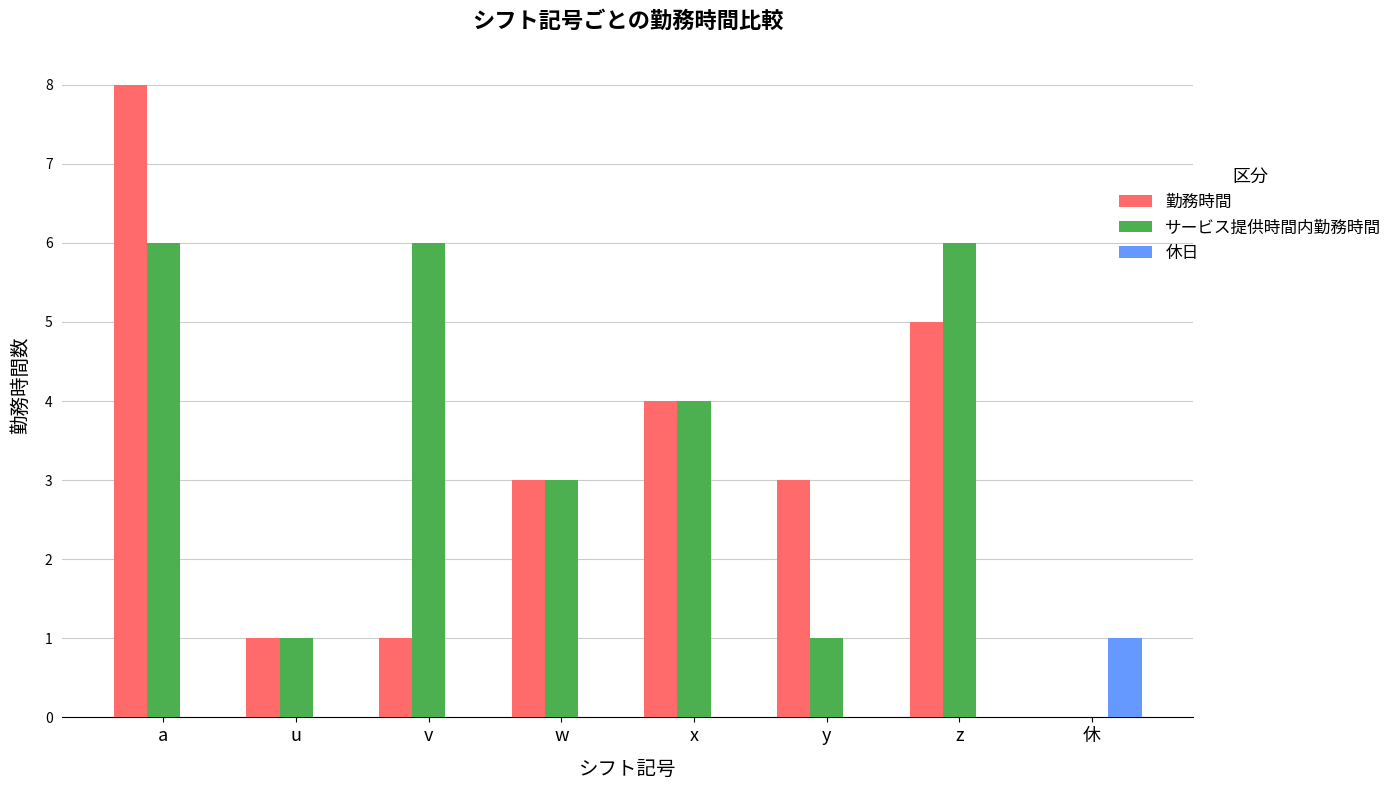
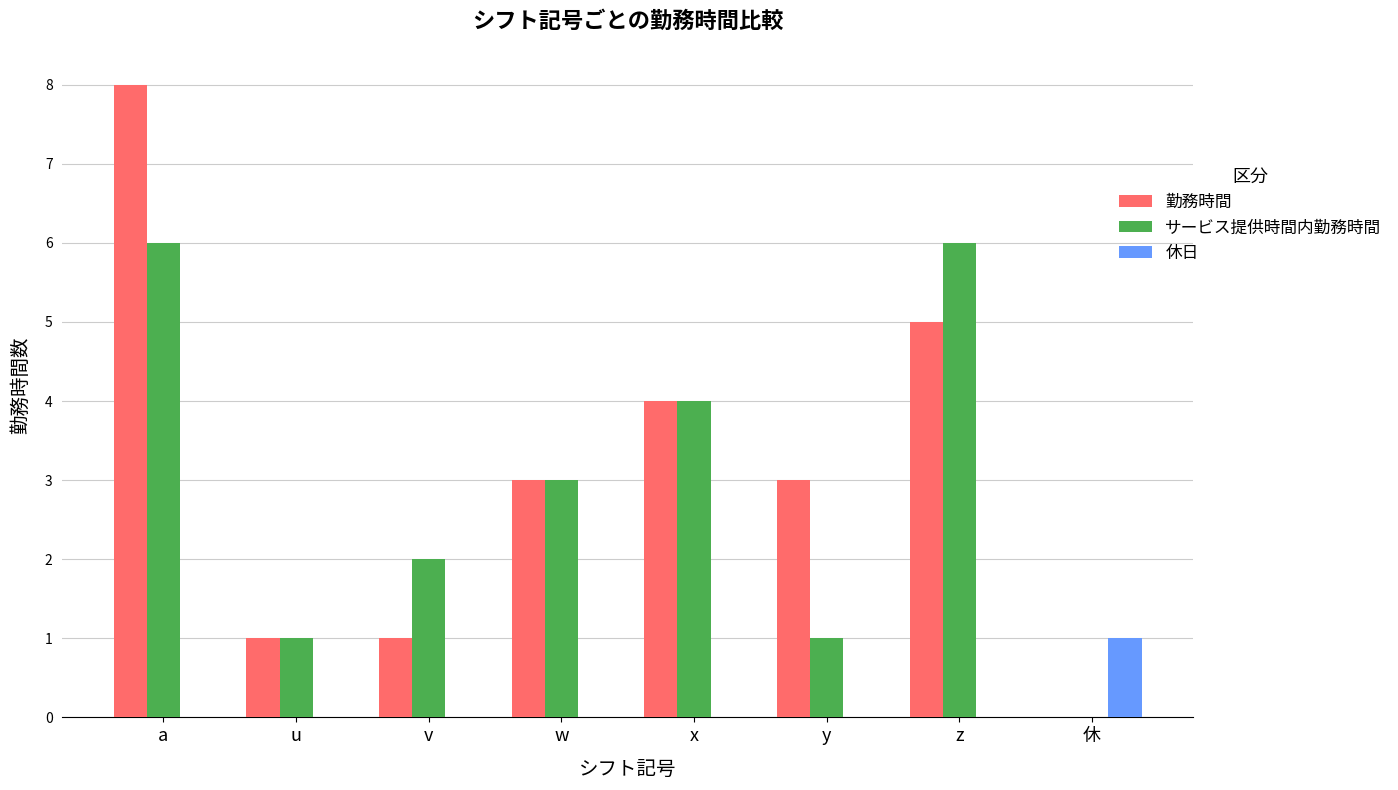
  {
    "勤務時間": {
      "a": 8,
      "u": 1,
      "v": 1,
      "w": 3,
      "x": 4,
      "y": 3,
      "z": 5,
      "休": 0
    },
    "サービス提供時間内勤務時間": {
      "a": 6,
      "u": 1,
-     "v": 6,
+     "v": 2,
      "w": 3,
      "x": 4,
      "y": 1,
      "z": 6,
      "休": 0
    },
    "休日": {
      "a": 0,
      "u": 0,
      "v": 0,
      "w": 0,
      "x": 0,
      "y": 0,
      "z": 0,
      "休": 1
    }
  }
